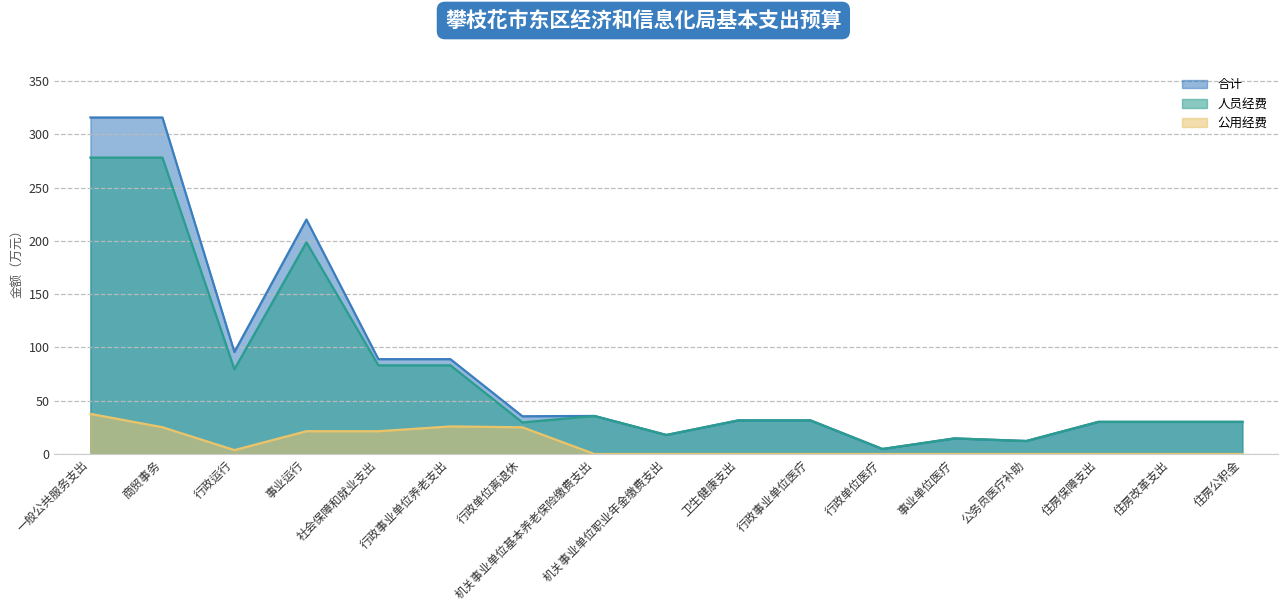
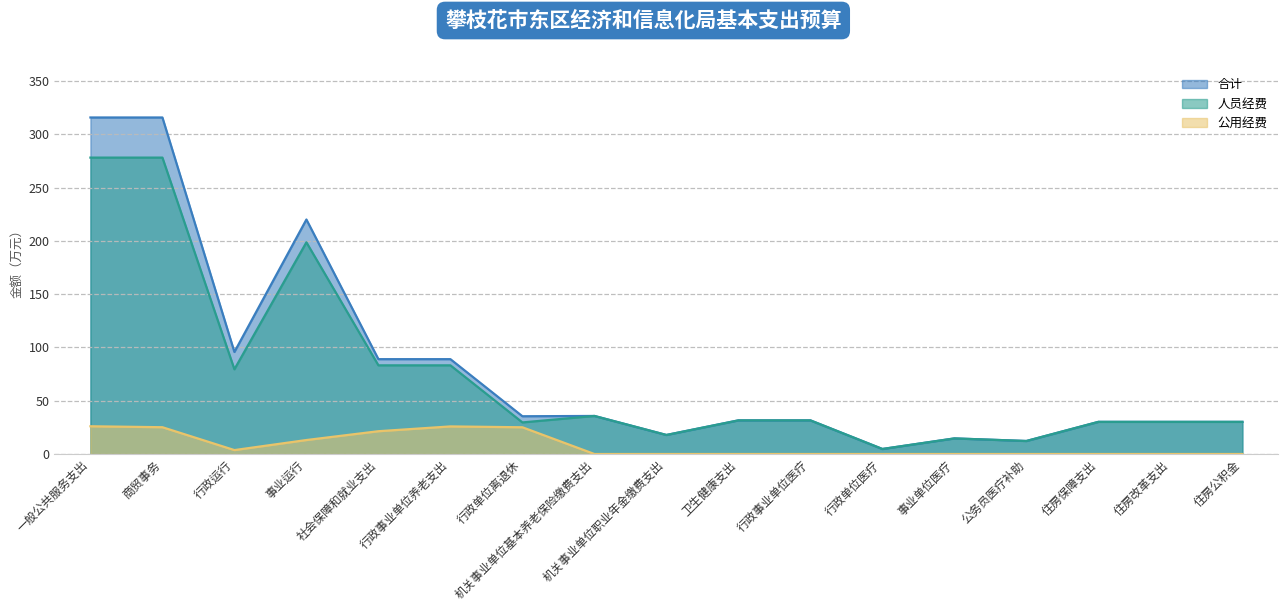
  {
    "公用经费": {
-     "一般公共服务支出": 38,
+     "一般公共服务支出": 26,
      "商贸事务": 25,
      "行政运行": 4,
-     "事业运行": 21,
+     "事业运行": 13,
      "社会保障和就业支出": 21,
      "行政事业单位养老支出": 26,
      "行政单位离退休": 25,
      "机关事业单位基本养老保险缴费支出": 0,
      "机关事业单位职业年金缴费支出": 0,
      "卫生健康支出": 0,
      "行政事业单位医疗": 0,
      "行政单位医疗": 0,
      "事业单位医疗": 0,
      "公务员医疗补助": 0,
      "住房保障支出": 0,
      "住房改革支出": 0,
      "住房公积金": 0
    }
  }
